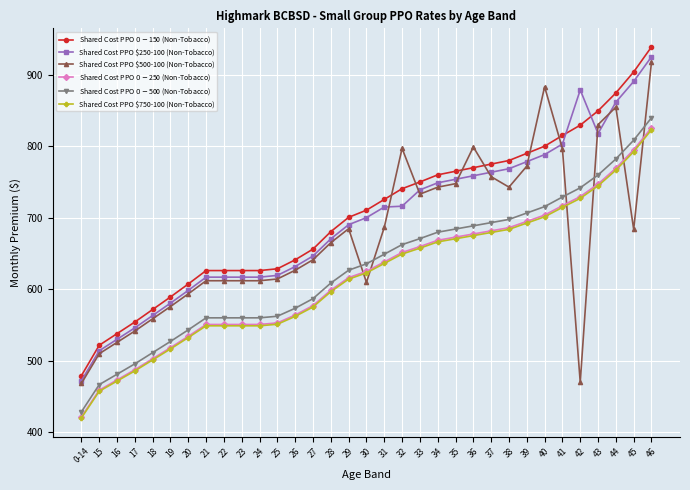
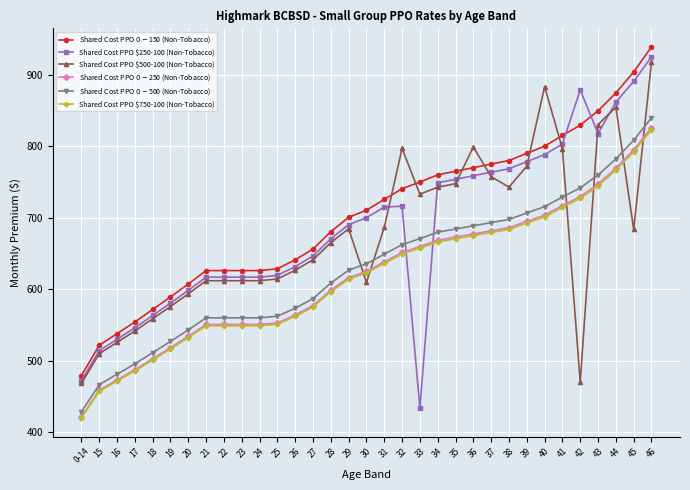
  {
    "Shared Cost PPO $250-100 (Non-Tobacco)": {
      "0-14": 470,
      "15": 510,
      "16": 530,
      "17": 550,
      "18": 560,
      "19": 580,
      "20": 600,
      "21": 620,
      "22": 620,
      "23": 620,
      "24": 620,
      "25": 620,
      "26": 630,
      "27": 650,
      "28": 670,
      "29": 690,
      "30": 700,
      "31": 710,
      "32": 720,
-     "33": 740,
+     "33": 430,
      "34": 750,
      "35": 750,
      "36": 760,
      "37": 760,
      "38": 770,
      "39": 780,
      "40": 790,
      "41": 800,
      "42": 880,
      "43": 820,
      "44": 860,
      "45": 890,
      "46": 930
    },
    "Shared Cost PPO $500-100 (Non-Tobacco)": {
      "0-14": 470,
      "15": 510,
      "16": 530,
      "17": 540,
      "18": 560,
      "19": 580,
      "20": 590,
      "21": 610,
      "22": 610,
      "23": 610,
      "24": 610,
      "25": 610,
      "26": 630,
      "27": 640,
      "28": 670,
      "29": 680,
      "30": 610,
      "31": 690,
      "32": 800,
      "33": 730,
      "34": 740,
      "35": 750,
      "36": 800,
      "37": 760,
      "38": 740,
      "39": 770,
      "40": 880,
      "41": 800,
      "42": 470,
      "43": 830,
      "44": 850,
      "45": 680,
      "46": 920
    }
  }
